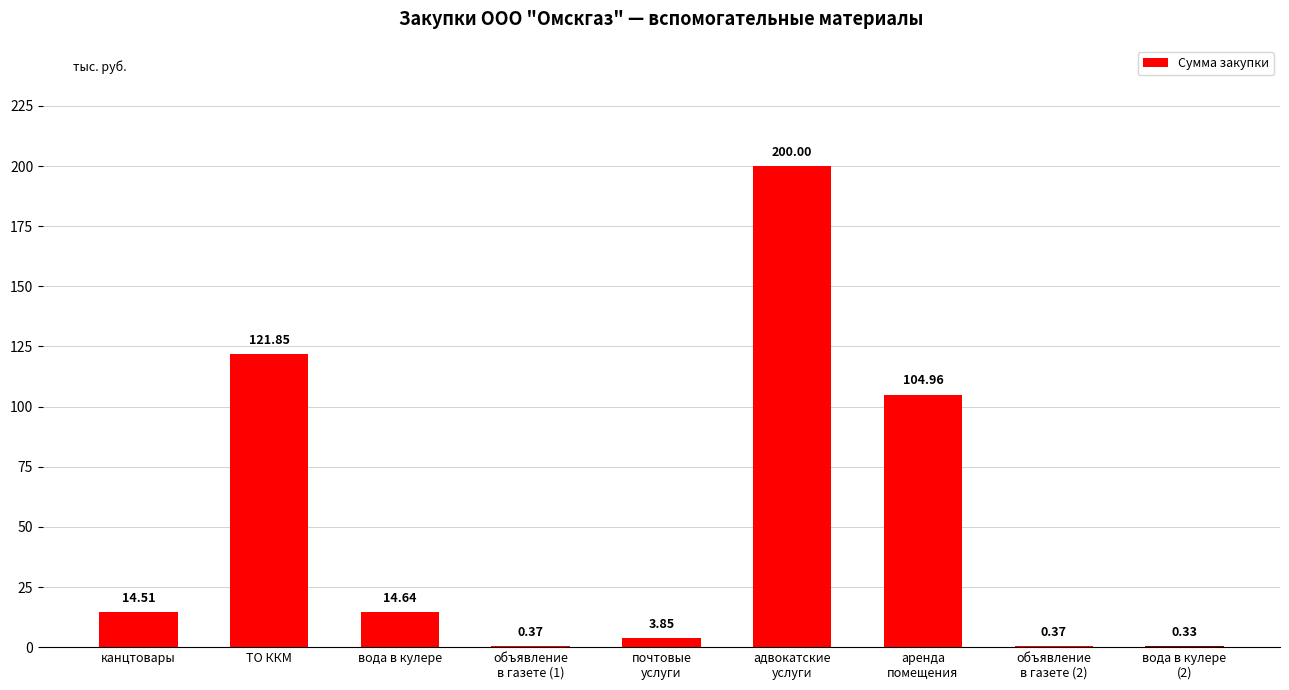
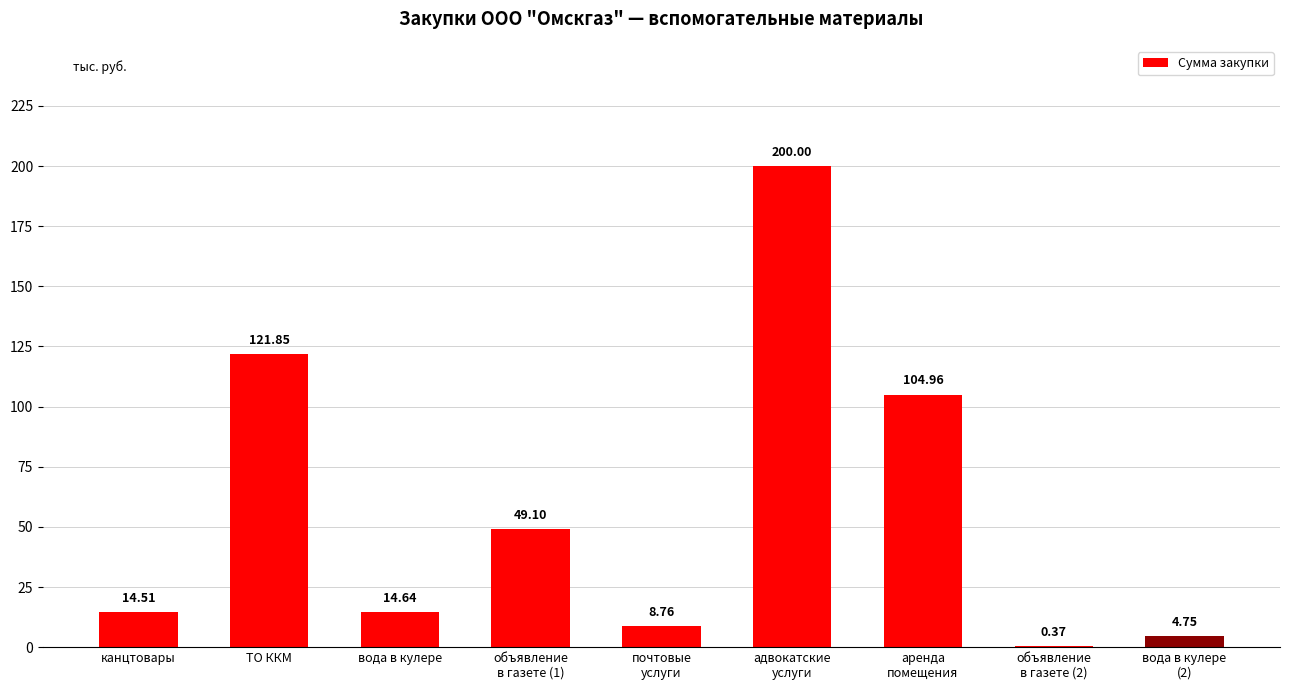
  {
    "канцтовары": 14.51,
    "ТО ККМ": 121.85,
    "вода в кулере": 14.64,
-   "объявление в газете (1)": 0.37,
-   "почтовые услуги": 3.85,
+   "объявление в газете (1)": 49.10,
+   "почтовые услуги": 8.76,
    "адвокатские услуги": 200.00,
    "аренда помещения": 104.96,
    "объявление в газете (2)": 0.37,
-   "вода в кулере (2)": 0.33
+   "вода в кулере (2)": 4.75
  }
